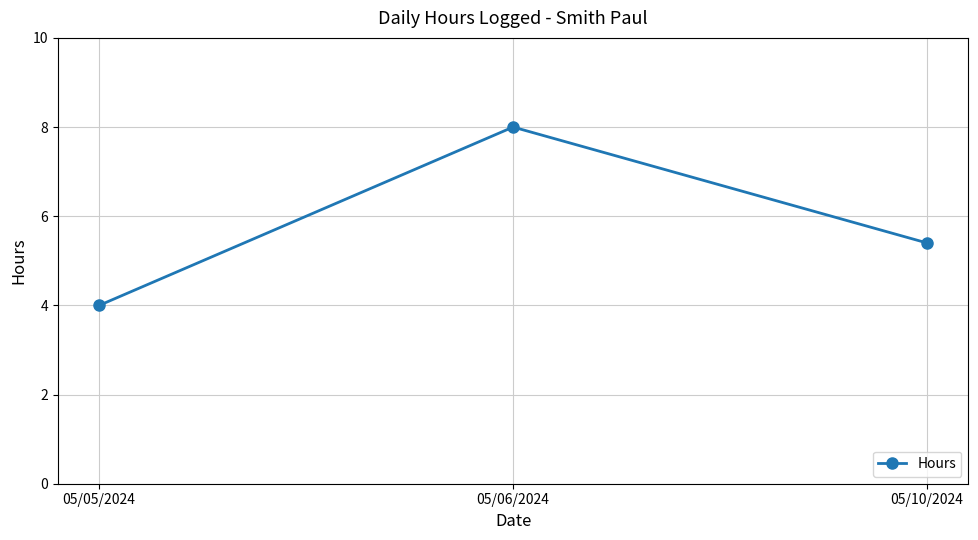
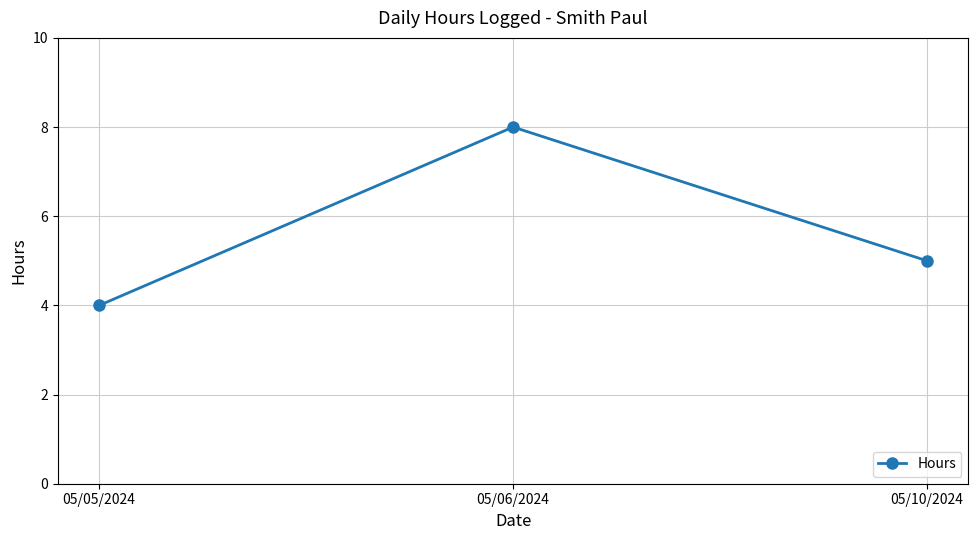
  {
    "05/05/2024": 4.0,
    "05/06/2024": 8.0,
-   "05/10/2024": 5.4
+   "05/10/2024": 5.0
  }
